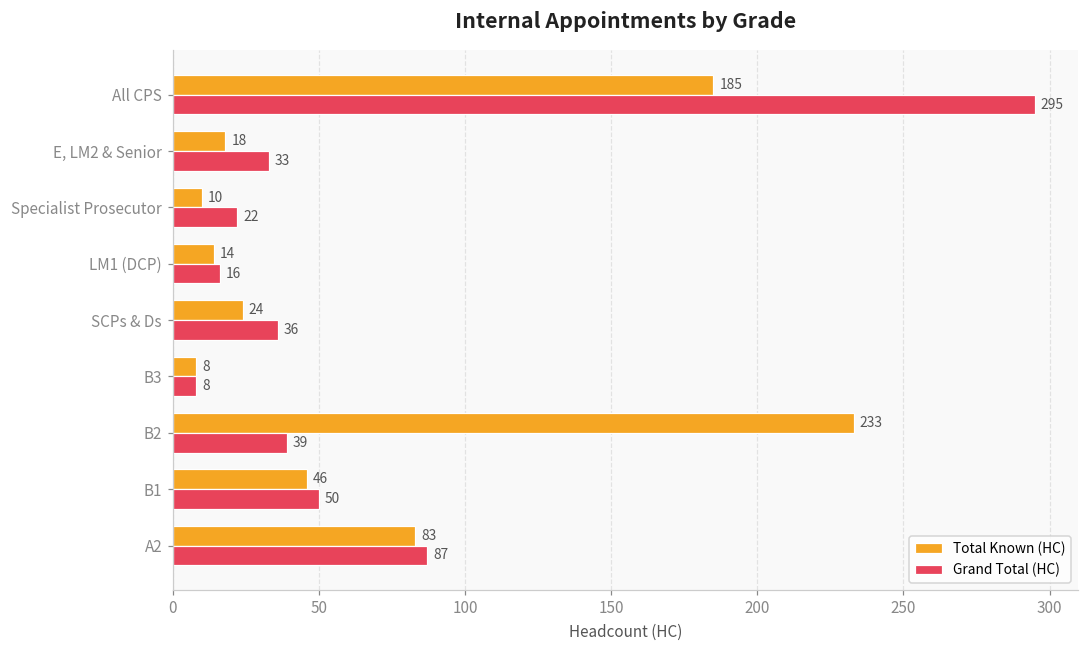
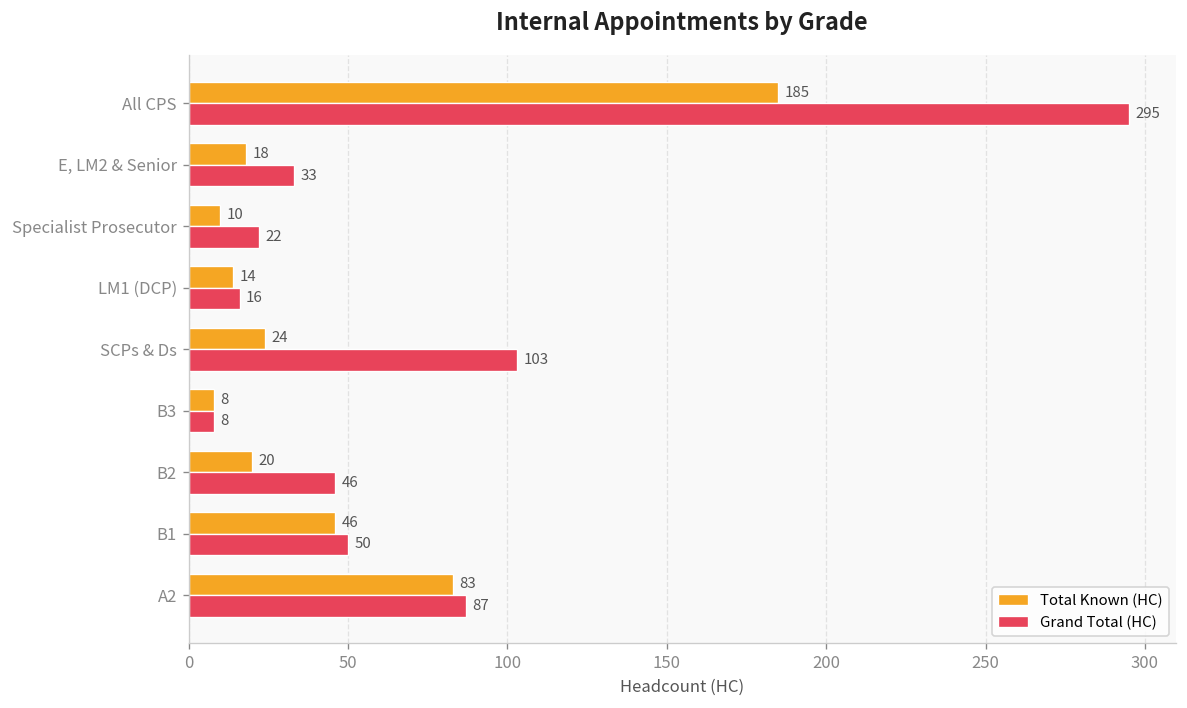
  {
    "Total Known (HC)": {
      "All CPS": 185,
      "E, LM2 & Senior": 18,
      "Specialist Prosecutor": 10,
      "LM1 (DCP)": 14,
      "SCPs & Ds": 24,
      "B3": 8,
-     "B2": 233,
+     "B2": 20,
      "B1": 46,
      "A2": 83
    },
    "Grand Total (HC)": {
      "All CPS": 295,
      "E, LM2 & Senior": 33,
      "Specialist Prosecutor": 22,
      "LM1 (DCP)": 16,
-     "SCPs & Ds": 36,
+     "SCPs & Ds": 103,
      "B3": 8,
-     "B2": 39,
+     "B2": 46,
      "B1": 50,
      "A2": 87
    }
  }
